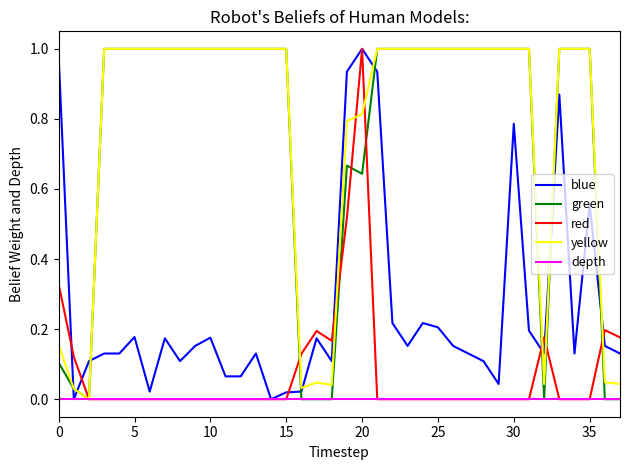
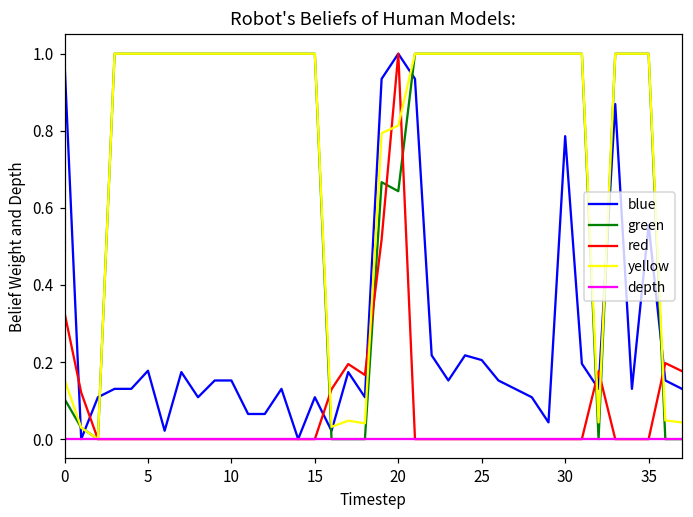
  {
    "blue": {
      "0": 0.98,
      "5": 0.18,
-     "10": 0.18,
-     "15": 0.02,
+     "10": 0.15,
+     "15": 0.11,
      "25": 0.21,
      "30": 0.79
    },
    "green": {
      "0": 0.10,
      "20": 0.64
    },
    "red": {
      "0": 0.33
    },
    "yellow": {
      "0": 0.15,
      "20": 0.81
    },
    "depth": {
      "0": 0.00,
      "20": 0.00
    }
  }
